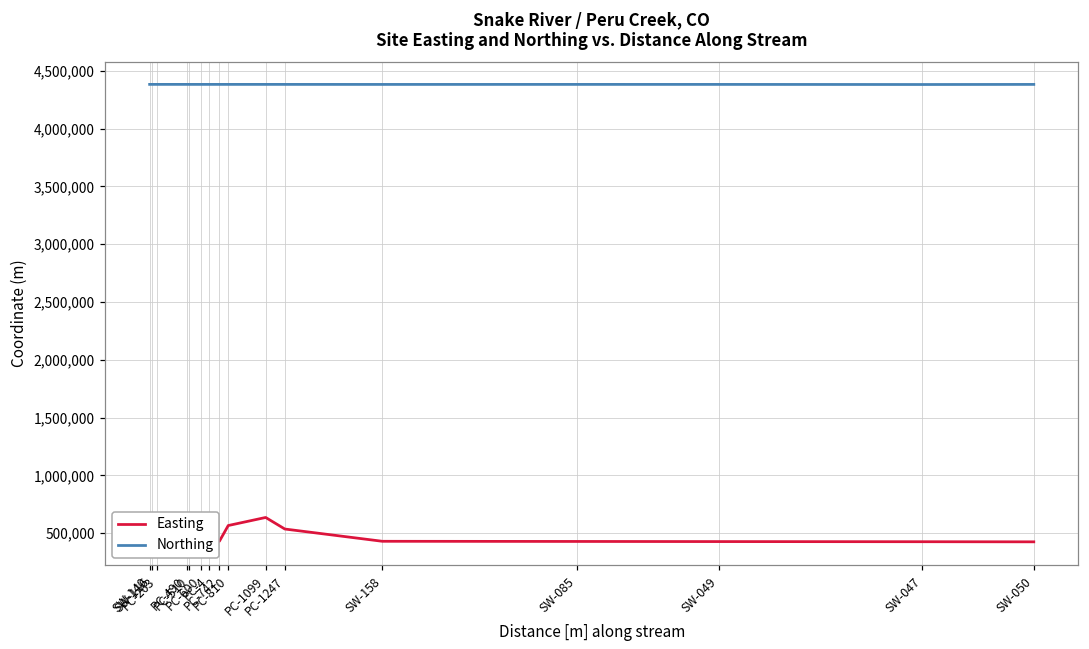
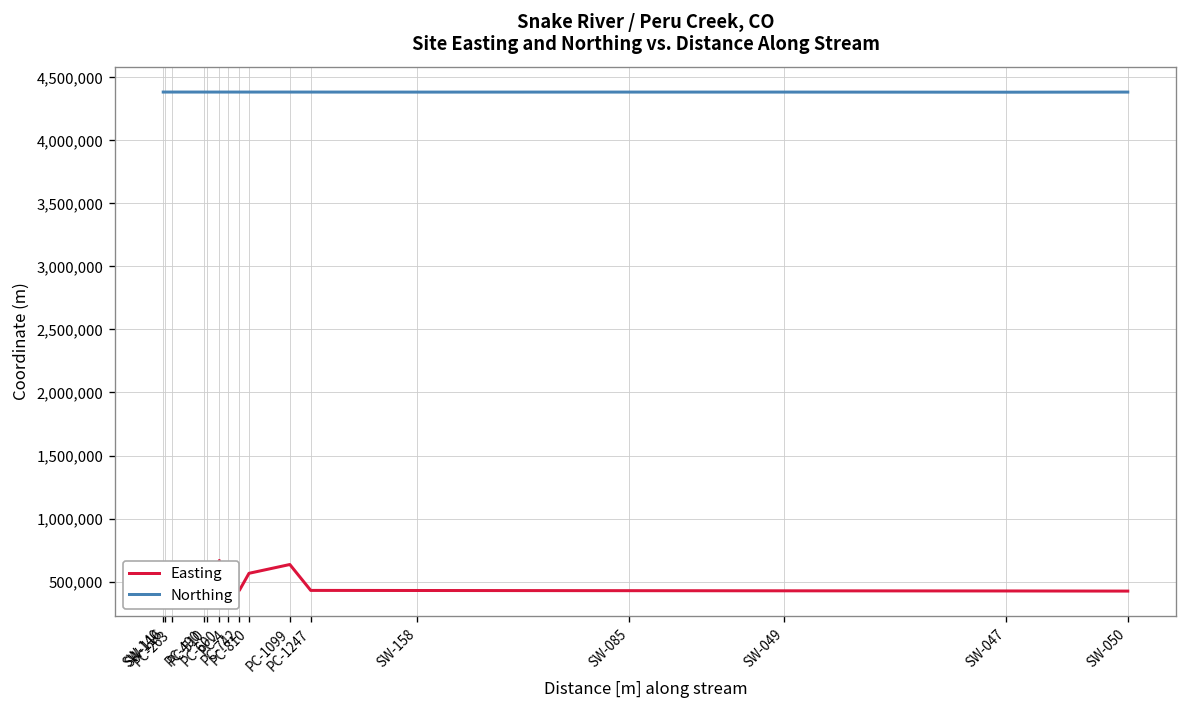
  {
    "Easting": {
      "PC-742": "430,000",
      "PC-810": "570,000",
      "PC-1099": "640,000",
-     "PC-1247": "540,000",
+     "PC-1247": "430,000",
      "SW-158": "430,000",
      "SW-085": "430,000",
      "SW-049": "430,000",
      "SW-047": "430,000",
      "SW-050": "420,000"
    },
    "Northing": {
      "SW-140": "4,380,000",
      "SW-116": "4,380,000",
      "PC-263": "4,380,000",
      "PC-490": "4,380,000",
      "PC-510": "4,380,000",
      "PC-600": "4,380,000",
      "PC-4": "4,380,000",
      "PC-742": "4,380,000",
      "PC-810": "4,380,000",
      "PC-1099": "4,380,000",
      "PC-1247": "4,380,000",
      "SW-158": "4,380,000",
      "SW-085": "4,380,000",
      "SW-049": "4,380,000",
      "SW-047": "4,380,000",
      "SW-050": "4,380,000"
    }
  }
